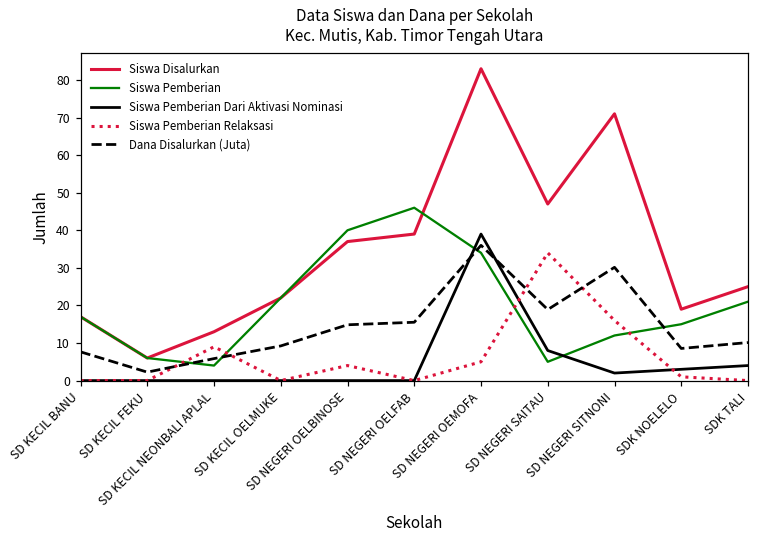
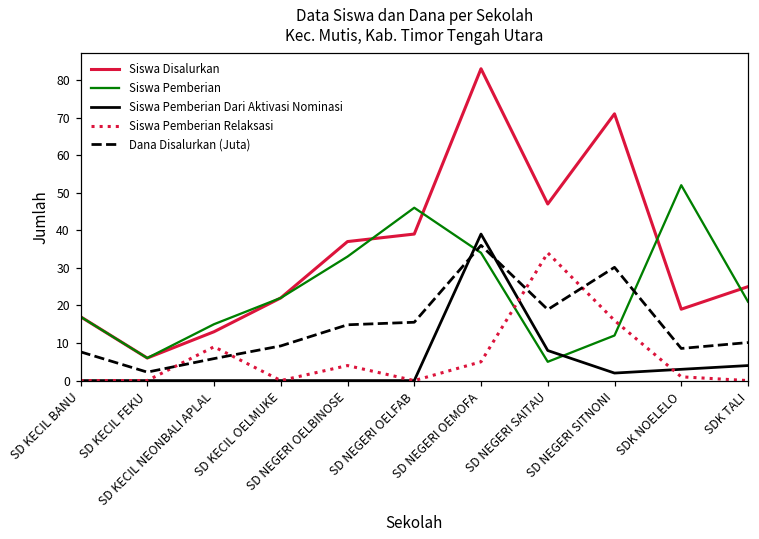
  {
    "Siswa Pemberian": {
-     "SD KECIL NEONBALI APLAL": 4,
-     "SD NEGERI OELBINOSE": 40,
+     "SD KECIL NEONBALI APLAL": 15,
+     "SD NEGERI OELBINOSE": 33,
      "SD NEGERI OELFAB": 46,
      "SD NEGERI OEMOFA": 34,
      "SD NEGERI SAITAU": 5,
      "SD NEGERI SITNONI": 12,
-     "SDK NOELELO": 15,
+     "SDK NOELELO": 52,
      "SDK TALI": 21
    }
  }
